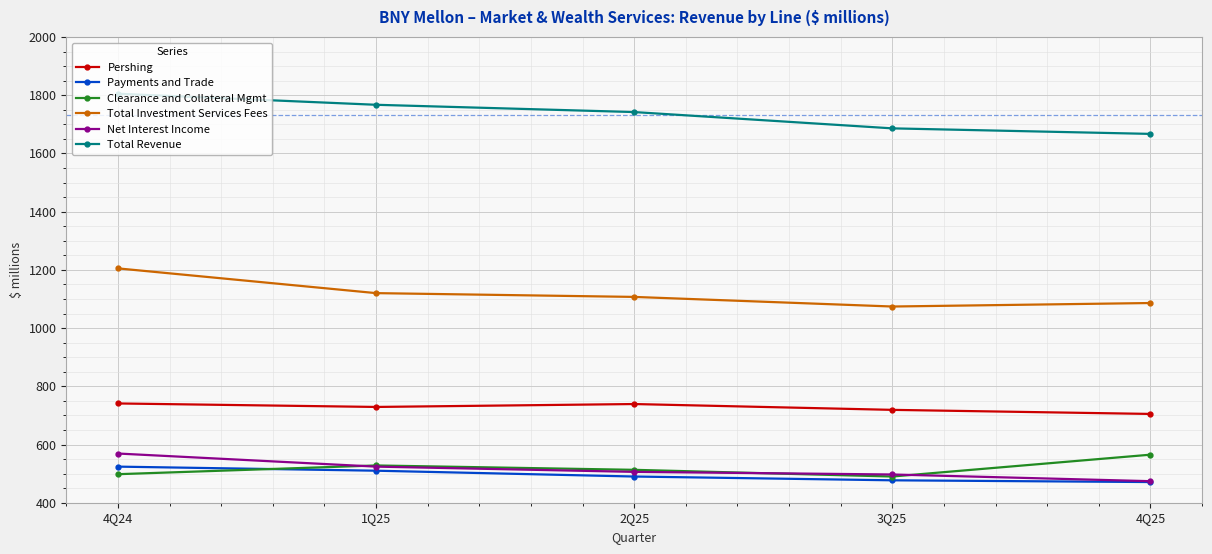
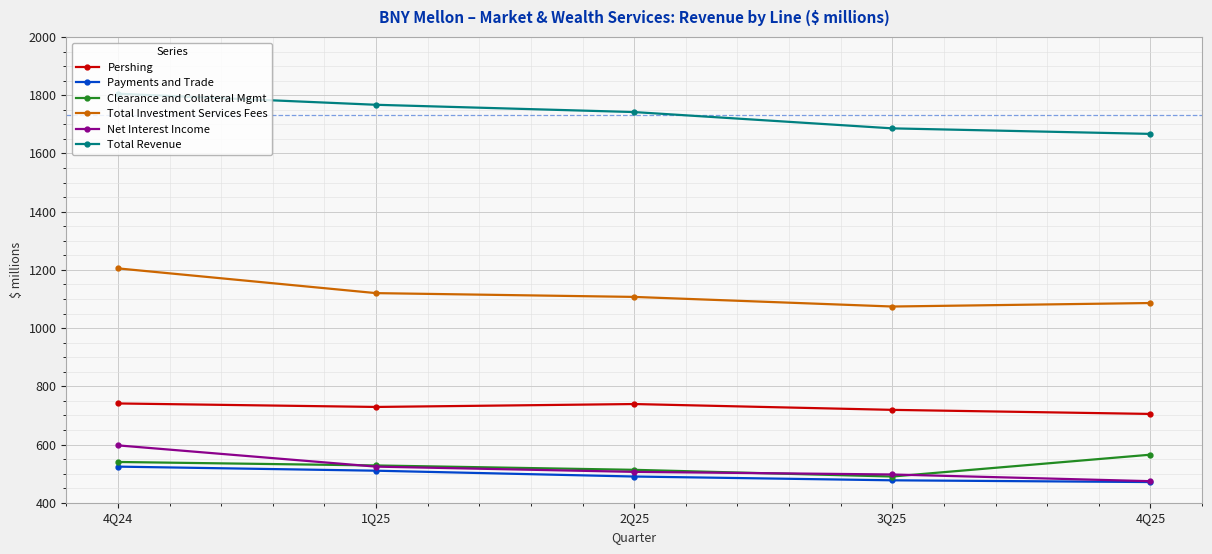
  {
    "Pershing": {
      "4Q24": 740,
      "1Q25": 730,
      "2Q25": 740,
      "3Q25": 720,
      "4Q25": 710
    },
    "Payments and Trade": {
      "4Q24": 520,
      "1Q25": 510,
      "2Q25": 490,
      "3Q25": 480
    },
    "Clearance and Collateral Mgmt": {
-     "4Q24": 500,
+     "4Q24": 540,
      "4Q25": 570
    },
    "Total Investment Services Fees": {
      "4Q24": 1210,
      "1Q25": 1120,
      "2Q25": 1110,
      "3Q25": 1070,
      "4Q25": 1090
    },
    "Net Interest Income": {
-     "4Q24": 570
+     "4Q24": 600
    },
    "Total Revenue": {
      "1Q25": 1770,
      "2Q25": 1740,
      "3Q25": 1690,
      "4Q25": 1670
    }
  }
